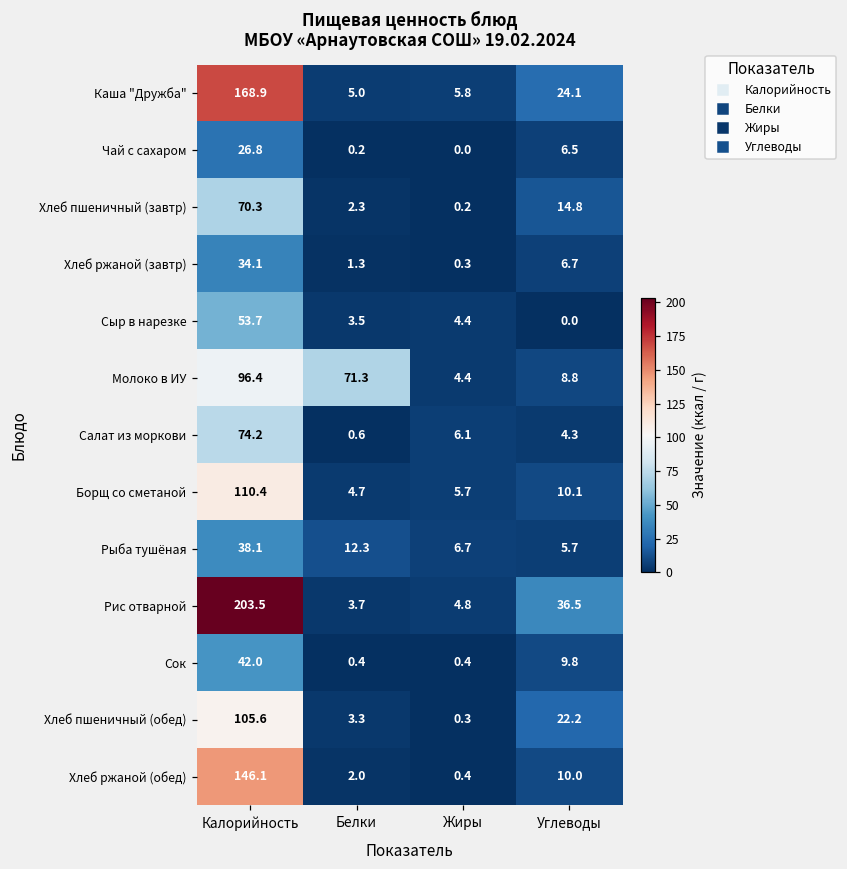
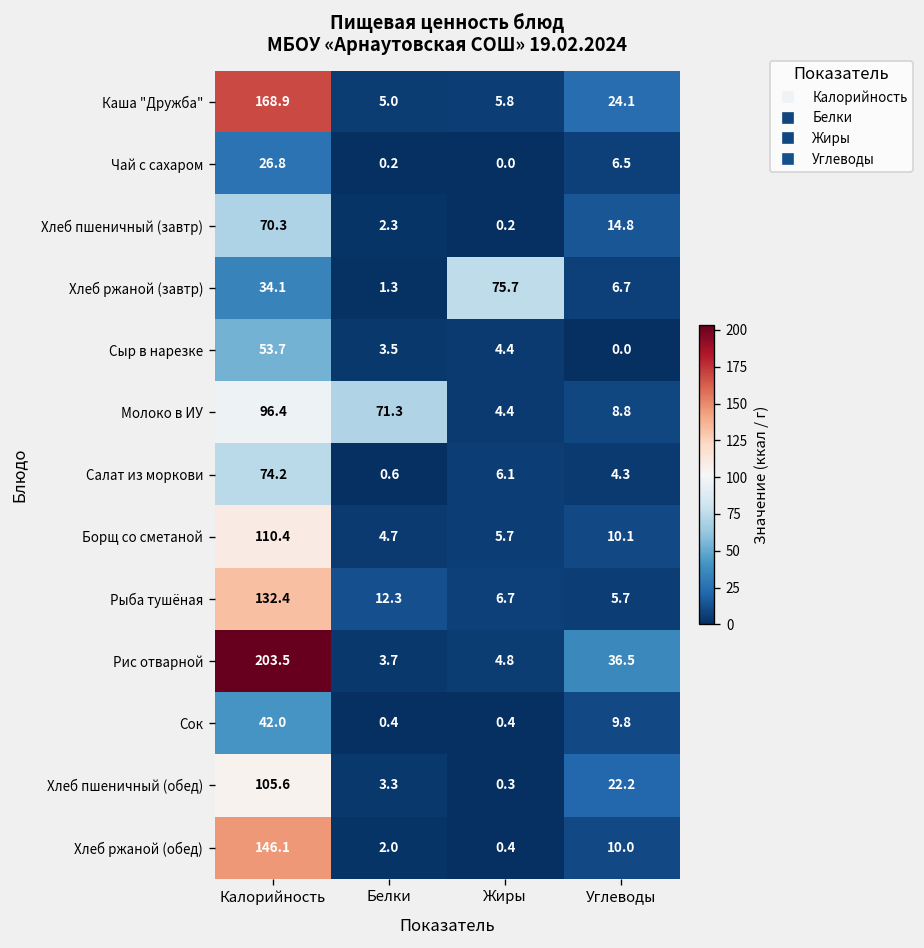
  {
    "Каша \"Дружба\"": {
      "Калорийность": 168.9,
      "Белки": 5.0,
      "Жиры": 5.8,
      "Углеводы": 24.1
    },
    "Чай с сахаром": {
      "Калорийность": 26.8,
      "Белки": 0.2,
      "Жиры": 0.0,
      "Углеводы": 6.5
    },
    "Хлеб пшеничный (завтр)": {
      "Калорийность": 70.3,
      "Белки": 2.3,
      "Жиры": 0.2,
      "Углеводы": 14.8
    },
    "Хлеб ржаной (завтр)": {
      "Калорийность": 34.1,
      "Белки": 1.3,
-     "Жиры": 0.3,
+     "Жиры": 75.7,
      "Углеводы": 6.7
    },
    "Сыр в нарезке": {
      "Калорийность": 53.7,
      "Белки": 3.5,
      "Жиры": 4.4,
      "Углеводы": 0.0
    },
    "Молоко в ИУ": {
      "Калорийность": 96.4,
      "Белки": 71.3,
      "Жиры": 4.4,
      "Углеводы": 8.8
    },
    "Салат из моркови": {
      "Калорийность": 74.2,
      "Белки": 0.6,
      "Жиры": 6.1,
      "Углеводы": 4.3
    },
    "Борщ со сметаной": {
      "Калорийность": 110.4,
      "Белки": 4.7,
      "Жиры": 5.7,
      "Углеводы": 10.1
    },
    "Рыба тушёная": {
-     "Калорийность": 38.1,
+     "Калорийность": 132.4,
      "Белки": 12.3,
      "Жиры": 6.7,
      "Углеводы": 5.7
    },
    "Рис отварной": {
      "Калорийность": 203.5,
      "Белки": 3.7,
      "Жиры": 4.8,
      "Углеводы": 36.5
    },
    "Сок": {
      "Калорийность": 42.0,
      "Белки": 0.4,
      "Жиры": 0.4,
      "Углеводы": 9.8
    },
    "Хлеб пшеничный (обед)": {
      "Калорийность": 105.6,
      "Белки": 3.3,
      "Жиры": 0.3,
      "Углеводы": 22.2
    },
    "Хлеб ржаной (обед)": {
      "Калорийность": 146.1,
      "Белки": 2.0,
      "Жиры": 0.4,
      "Углеводы": 10.0
    }
  }
